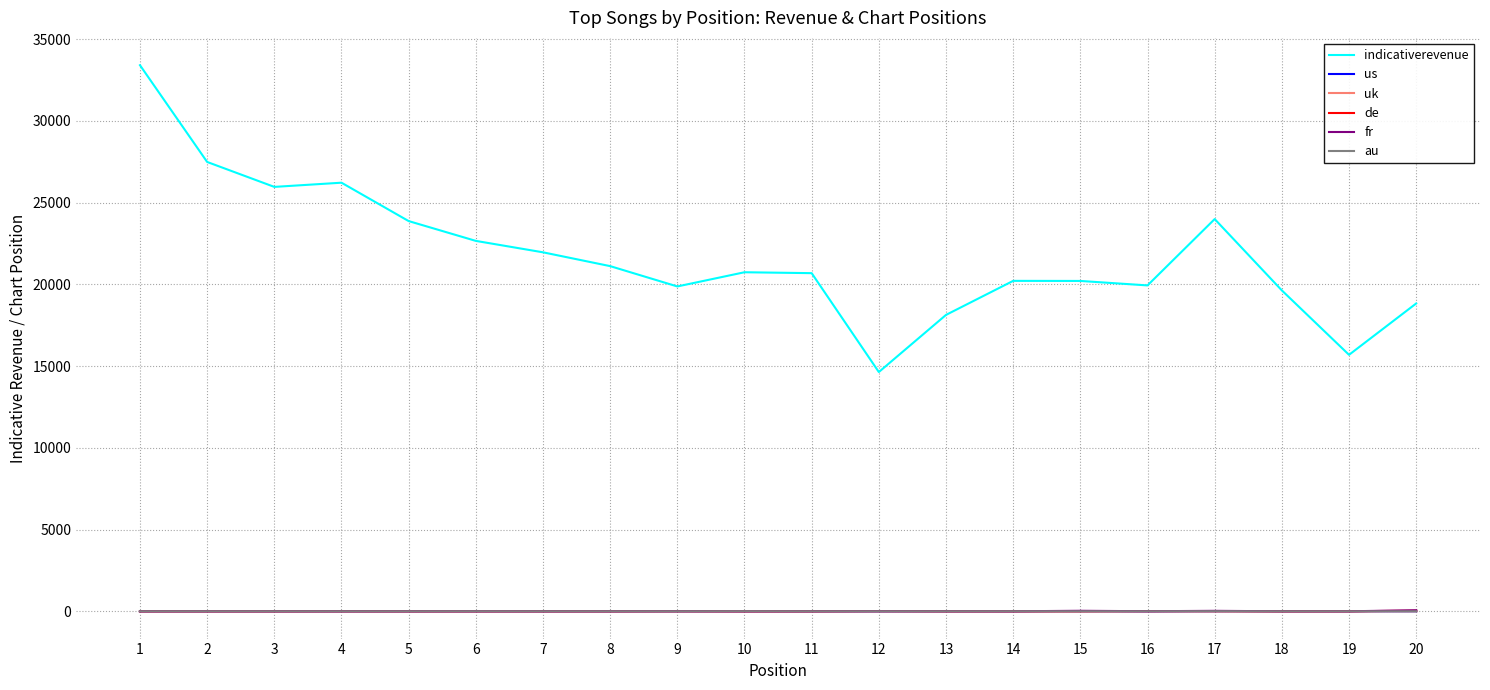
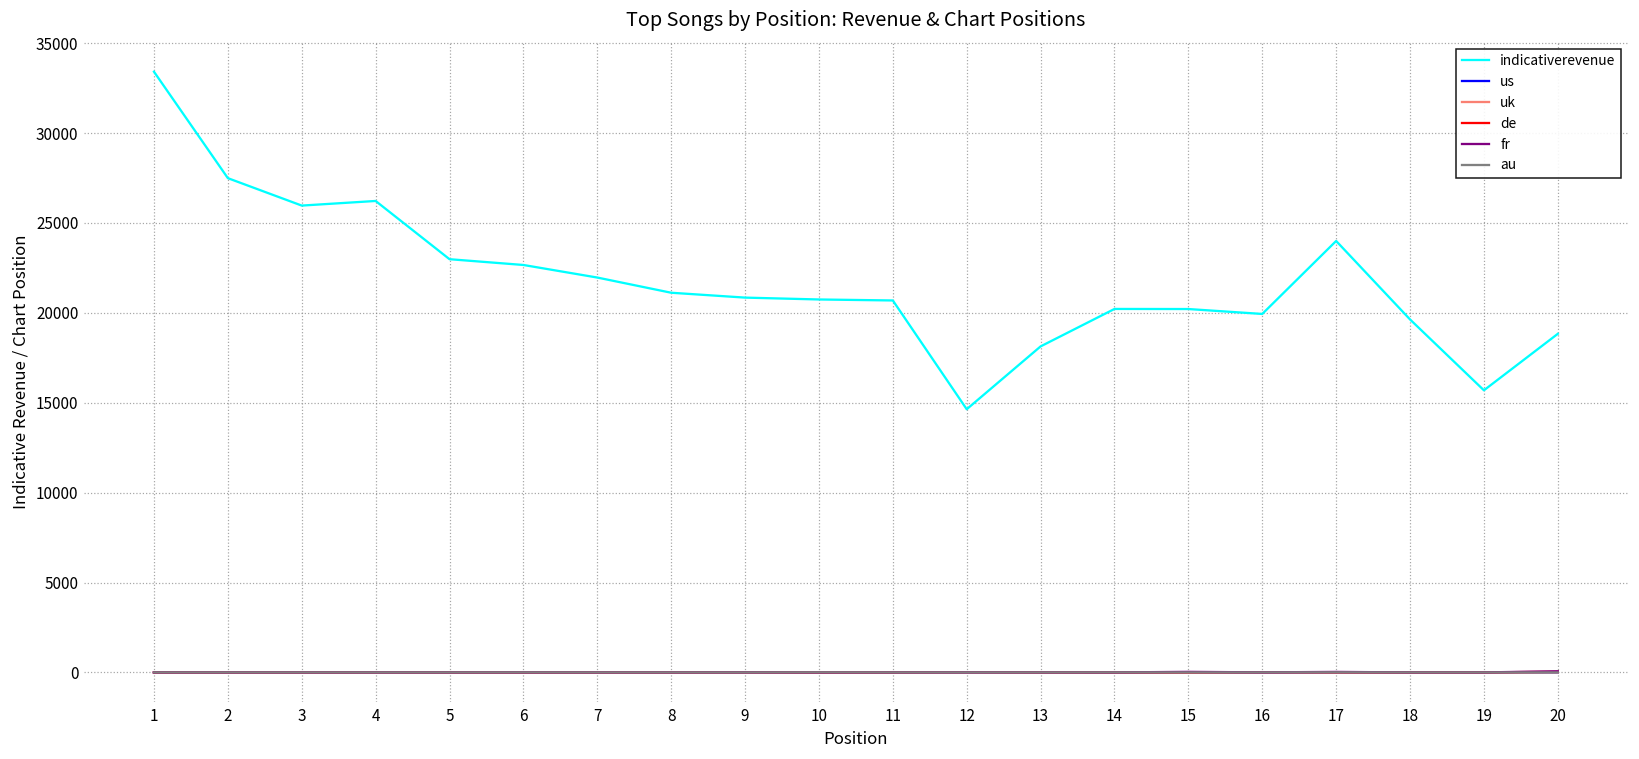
  {
    "indicativerevenue": {
      "1": 33400,
      "2": 27500,
      "3": 26000,
      "4": 26200,
-     "5": 23900,
+     "5": 23000,
      "6": 22700,
      "7": 22000,
      "8": 21100,
-     "9": 19900,
+     "9": 20800,
      "10": 20700,
      "11": 20700,
      "12": 14600,
      "13": 18100,
      "14": 20200,
      "15": 20200,
      "16": 19900,
      "17": 24000,
      "18": 19600,
      "19": 15700,
      "20": 18800
    }
  }
